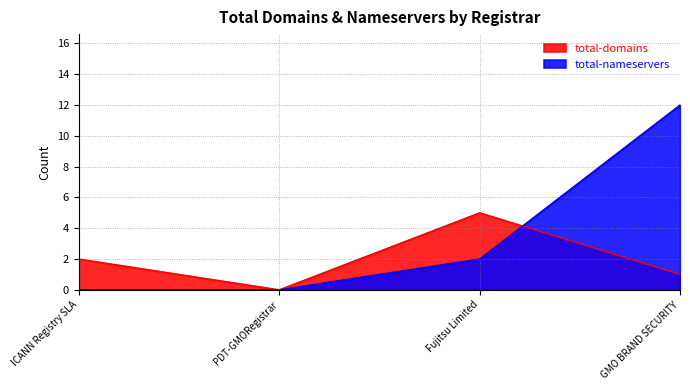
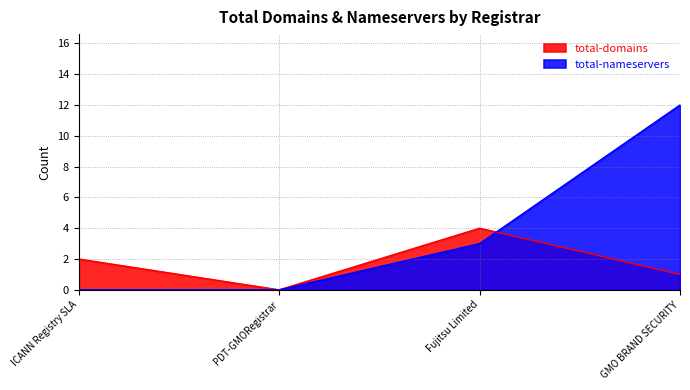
  {
    "total-domains": {
      "ICANN Registry SLA": 2,
-     "Fujitsu Limited": 5,
+     "Fujitsu Limited": 4,
      "GMO BRAND SECURITY": 1
    },
    "total-nameservers": {
      "ICANN Registry SLA": 0,
-     "Fujitsu Limited": 2,
+     "Fujitsu Limited": 3,
      "GMO BRAND SECURITY": 12
    }
  }
